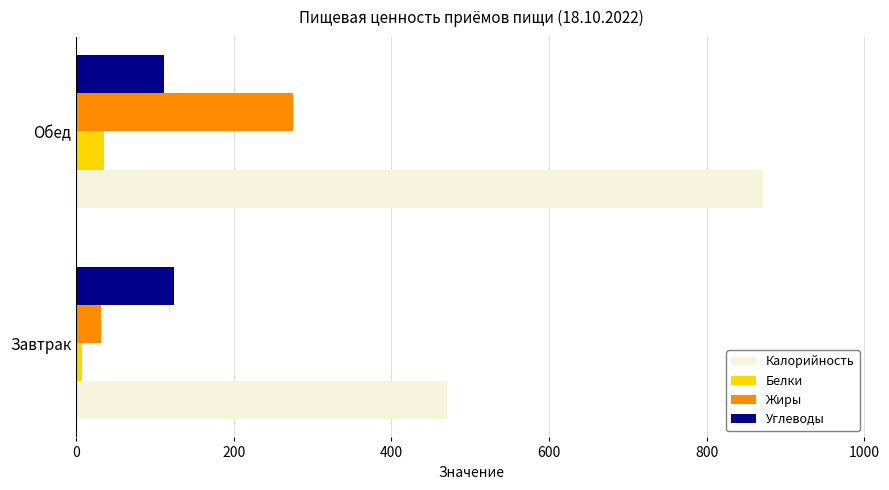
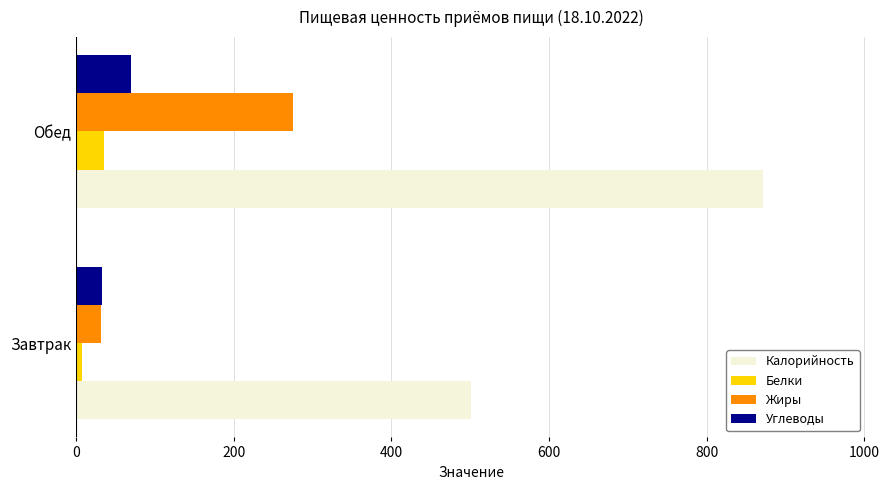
  {
    "Калорийность": {
      "Обед": 870,
-     "Завтрак": 470
+     "Завтрак": 500
    },
    "Белки": {
      "Обед": 40,
      "Завтрак": 10
    },
    "Жиры": {
      "Обед": 270,
      "Завтрак": 30
    },
    "Углеводы": {
-     "Обед": 110,
-     "Завтрак": 120
+     "Обед": 70,
+     "Завтрак": 30
    }
  }
